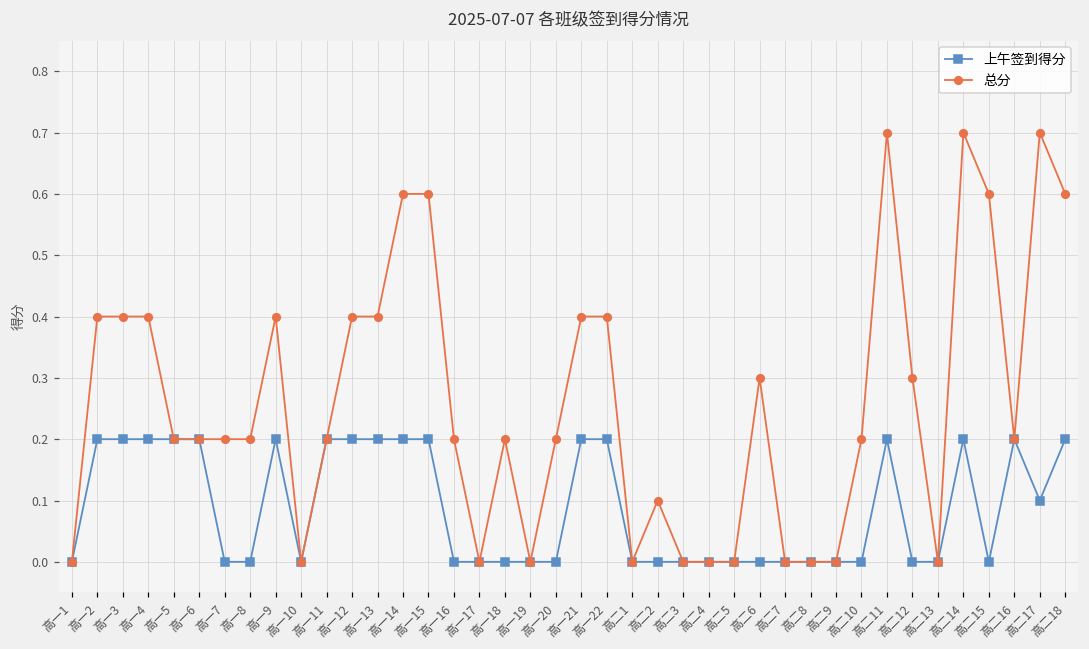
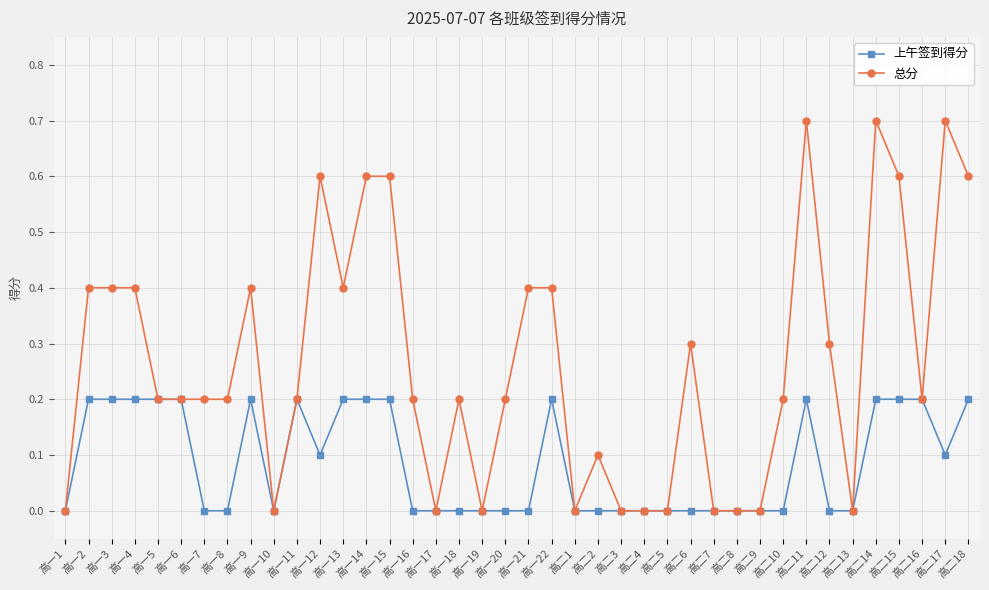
  {
    "上午签到得分": {
      "高一2": 0.2,
      "高一3": 0.2,
      "高一4": 0.2,
      "高一7": 0.0,
      "高一8": 0.0,
      "高一9": 0.2,
-     "高一12": 0.2,
+     "高一12": 0.1,
      "高一13": 0.2,
      "高一14": 0.2,
      "高一15": 0.2,
      "高一16": 0.0,
      "高一18": 0.0,
      "高一20": 0.0,
-     "高一21": 0.2,
+     "高一21": 0.0,
      "高一22": 0.2,
      "高二2": 0.0,
      "高二6": 0.0,
      "高二10": 0.0,
      "高二11": 0.2,
      "高二12": 0.0,
      "高二14": 0.2,
-     "高二15": 0.0,
+     "高二15": 0.2,
      "高二17": 0.1,
      "高二18": 0.2
    },
    "总分": {
      "高一2": 0.4,
      "高一3": 0.4,
      "高一4": 0.4,
      "高一7": 0.2,
      "高一8": 0.2,
      "高一9": 0.4,
-     "高一12": 0.4,
+     "高一12": 0.6,
      "高一13": 0.4,
      "高一14": 0.6,
      "高一15": 0.6,
      "高一16": 0.2,
      "高一18": 0.2,
      "高一20": 0.2,
      "高一21": 0.4,
      "高一22": 0.4,
      "高二2": 0.1,
      "高二6": 0.3,
      "高二10": 0.2,
      "高二11": 0.7,
      "高二12": 0.3,
      "高二14": 0.7,
      "高二15": 0.6,
      "高二17": 0.7,
      "高二18": 0.6
    }
  }
